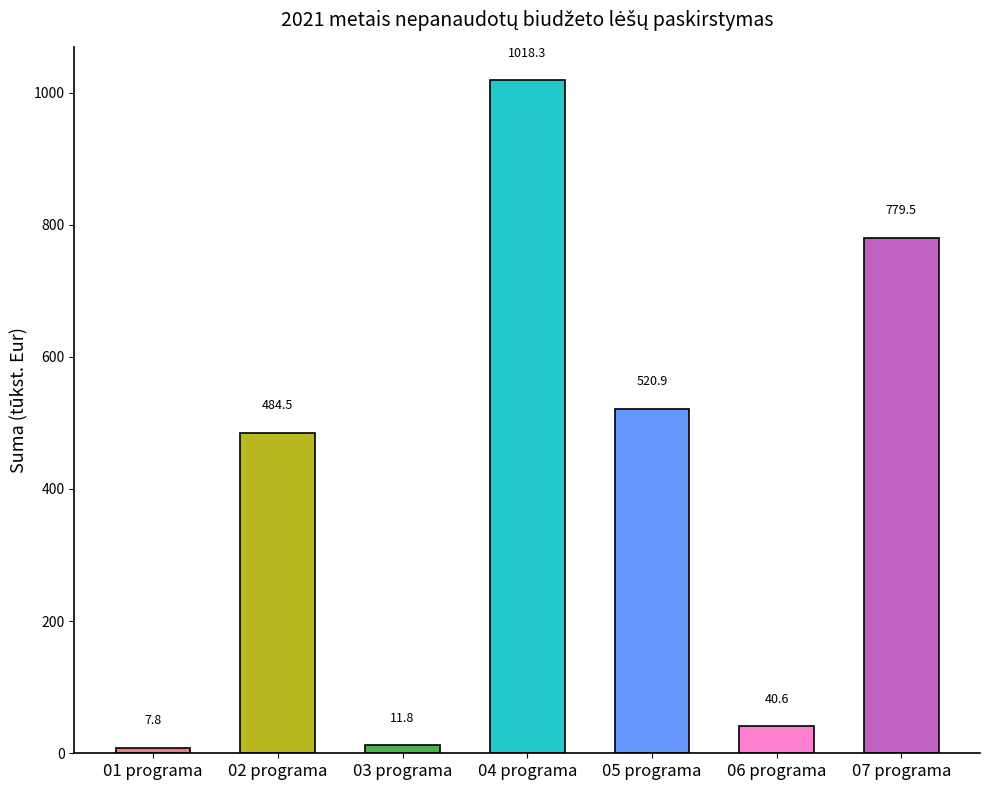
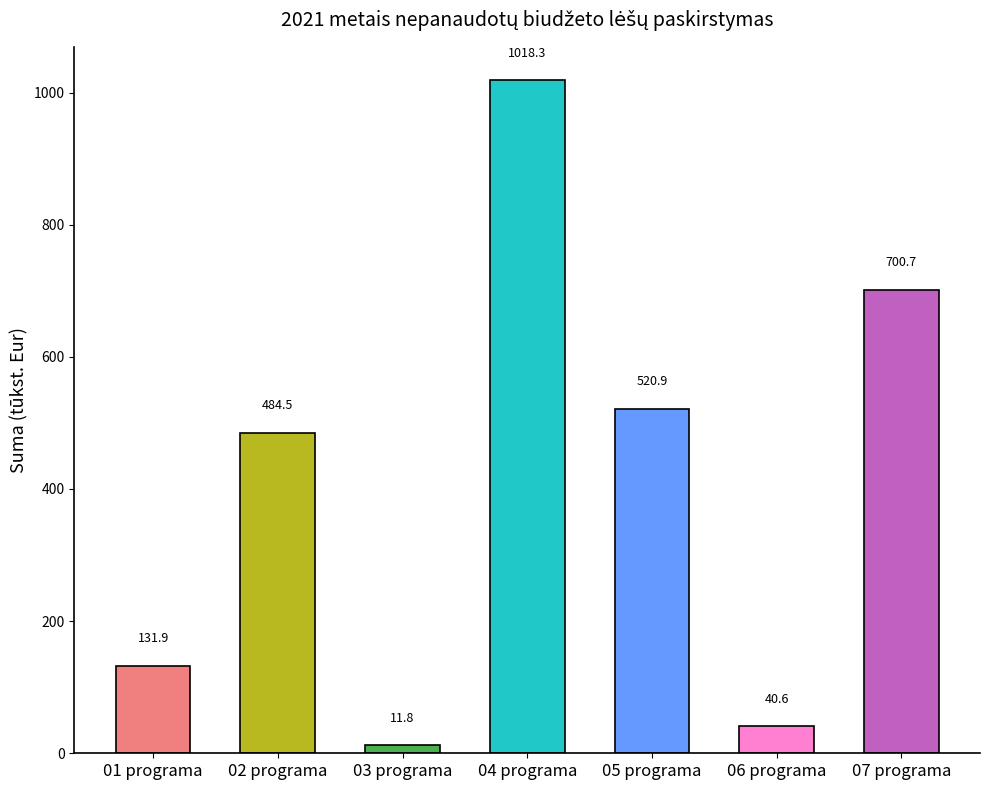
  {
-   "01 programa": 7.8,
+   "01 programa": 131.9,
    "02 programa": 484.5,
    "03 programa": 11.8,
    "04 programa": 1018.3,
    "05 programa": 520.9,
    "06 programa": 40.6,
-   "07 programa": 779.5
+   "07 programa": 700.7
  }
